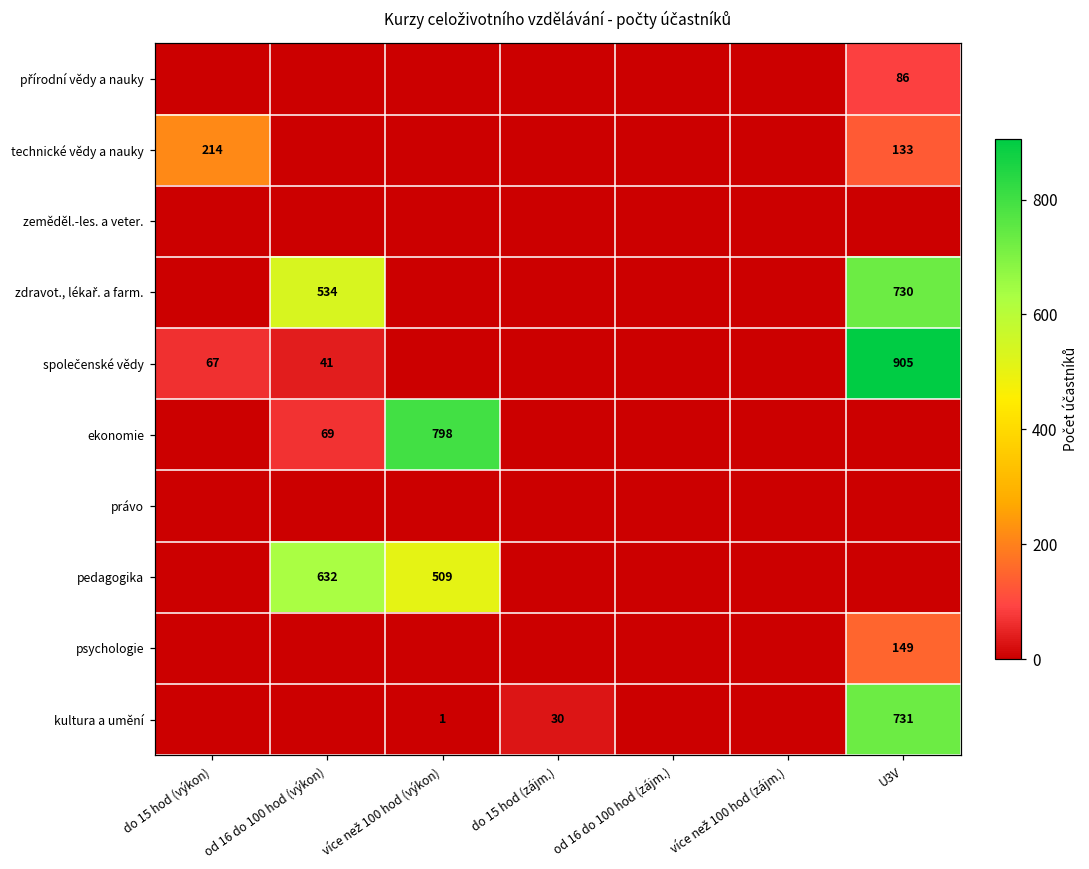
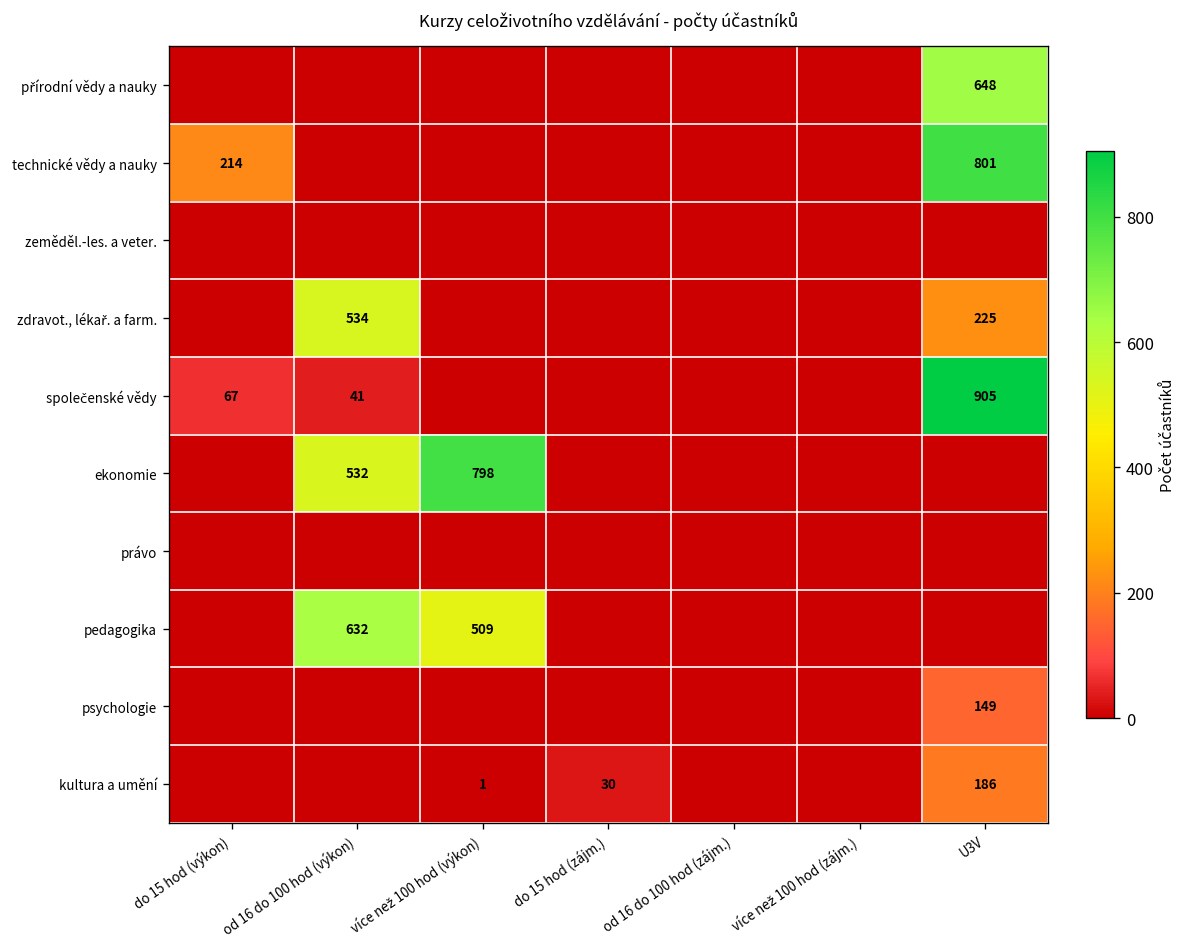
  {
    "přírodní vědy a nauky": {
-     "U3V": 86
+     "U3V": 648
    },
    "technické vědy a nauky": {
      "do 15 hod (výkon)": 214,
-     "U3V": 133
+     "U3V": 801
    },
    "zdravot., lékař. a farm.": {
      "od 16 do 100 hod (výkon)": 534,
-     "U3V": 730
+     "U3V": 225
    },
    "společenské vědy": {
      "do 15 hod (výkon)": 67,
      "od 16 do 100 hod (výkon)": 41,
      "U3V": 905
    },
    "ekonomie": {
-     "od 16 do 100 hod (výkon)": 69,
+     "od 16 do 100 hod (výkon)": 532,
      "více než 100 hod (výkon)": 798
    },
    "pedagogika": {
      "od 16 do 100 hod (výkon)": 632,
      "více než 100 hod (výkon)": 509
    },
    "psychologie": {
      "U3V": 149
    },
    "kultura a umění": {
      "více než 100 hod (výkon)": 1,
      "do 15 hod (zájm.)": 30,
-     "U3V": 731
+     "U3V": 186
    }
  }
